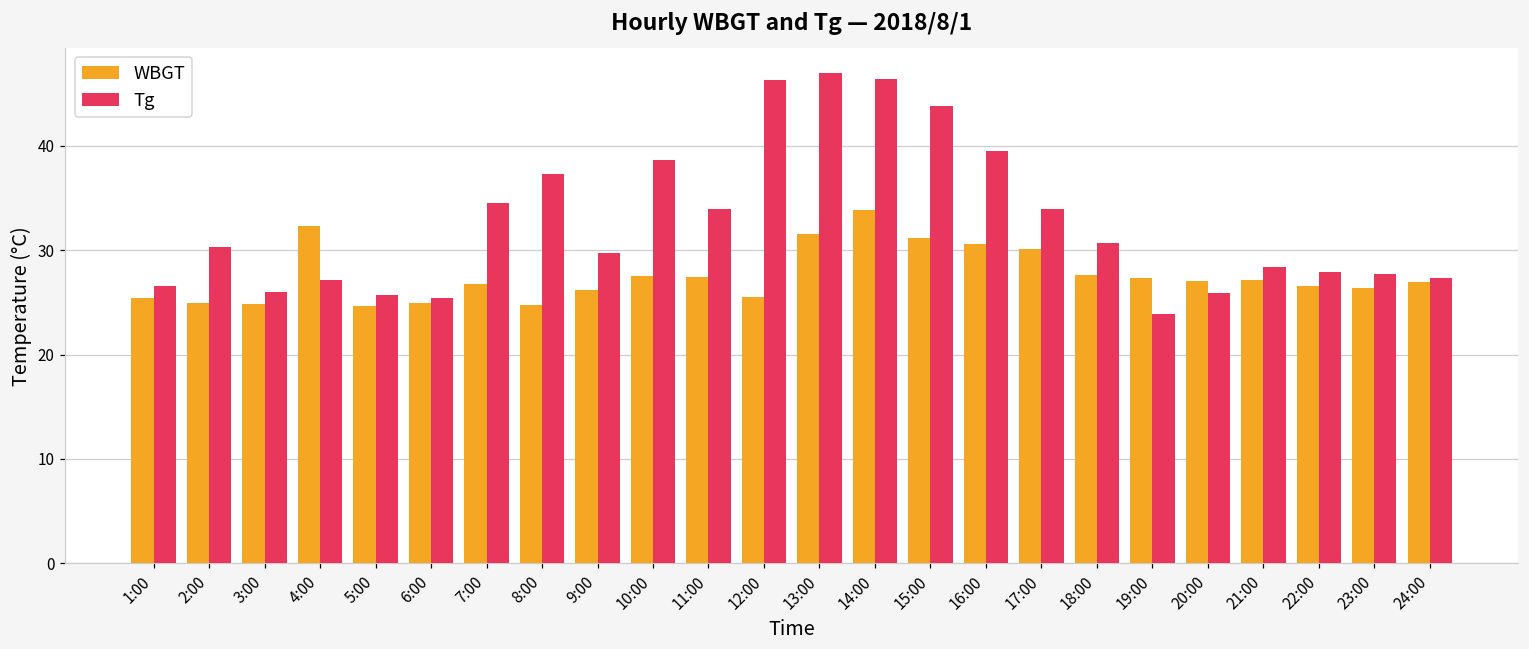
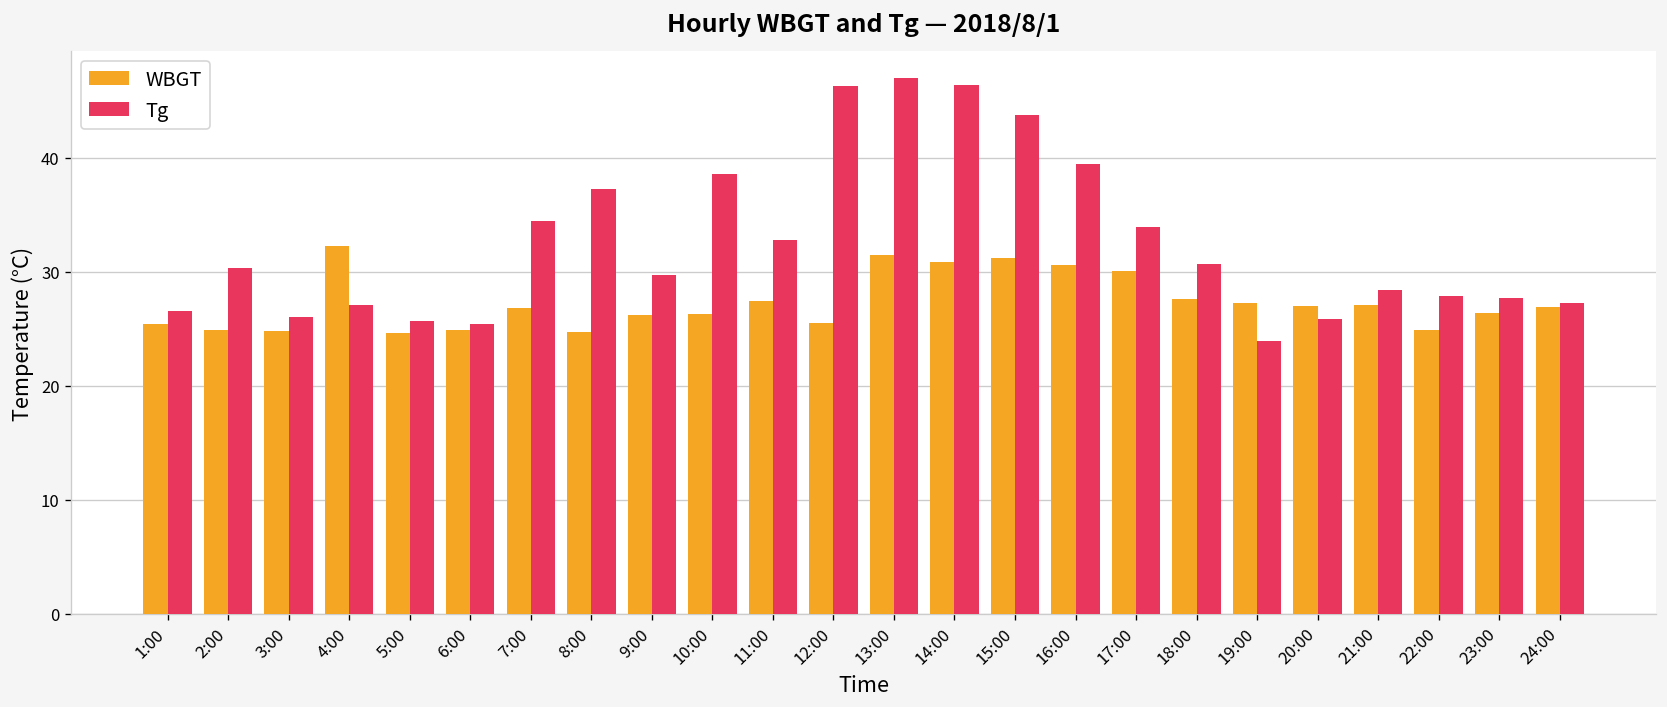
  {
    "WBGT": {
      "1:00": 25,
      "2:00": 25,
      "3:00": 25,
      "4:00": 32,
      "5:00": 25,
      "6:00": 25,
      "7:00": 27,
      "8:00": 25,
      "9:00": 26,
-     "10:00": 28,
+     "10:00": 26,
      "11:00": 27,
      "12:00": 26,
      "13:00": 32,
-     "14:00": 34,
+     "14:00": 31,
      "15:00": 31,
      "16:00": 31,
      "17:00": 30,
      "18:00": 28,
      "19:00": 27,
      "20:00": 27,
      "21:00": 27,
-     "22:00": 27,
+     "22:00": 25,
      "23:00": 26,
      "24:00": 27
    },
    "Tg": {
      "1:00": 27,
      "2:00": 30,
      "3:00": 26,
      "4:00": 27,
      "5:00": 26,
      "6:00": 25,
      "7:00": 35,
      "8:00": 37,
      "9:00": 30,
      "10:00": 39,
-     "11:00": 34,
+     "11:00": 33,
      "12:00": 46,
      "13:00": 47,
      "14:00": 46,
      "15:00": 44,
      "16:00": 40,
      "17:00": 34,
      "18:00": 31,
      "19:00": 24,
      "20:00": 26,
      "21:00": 28,
      "22:00": 28,
      "23:00": 28,
      "24:00": 27
    }
  }
